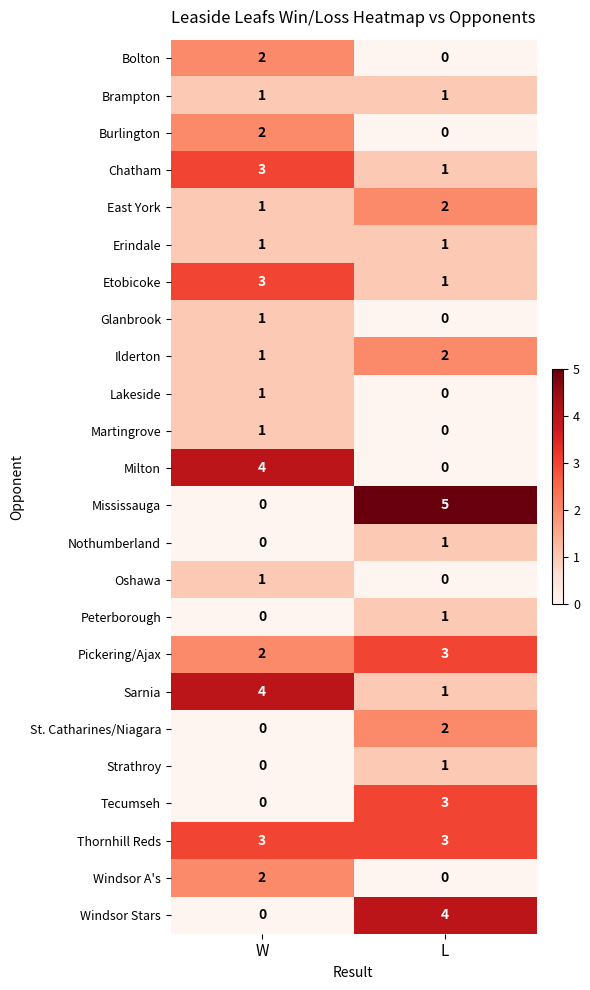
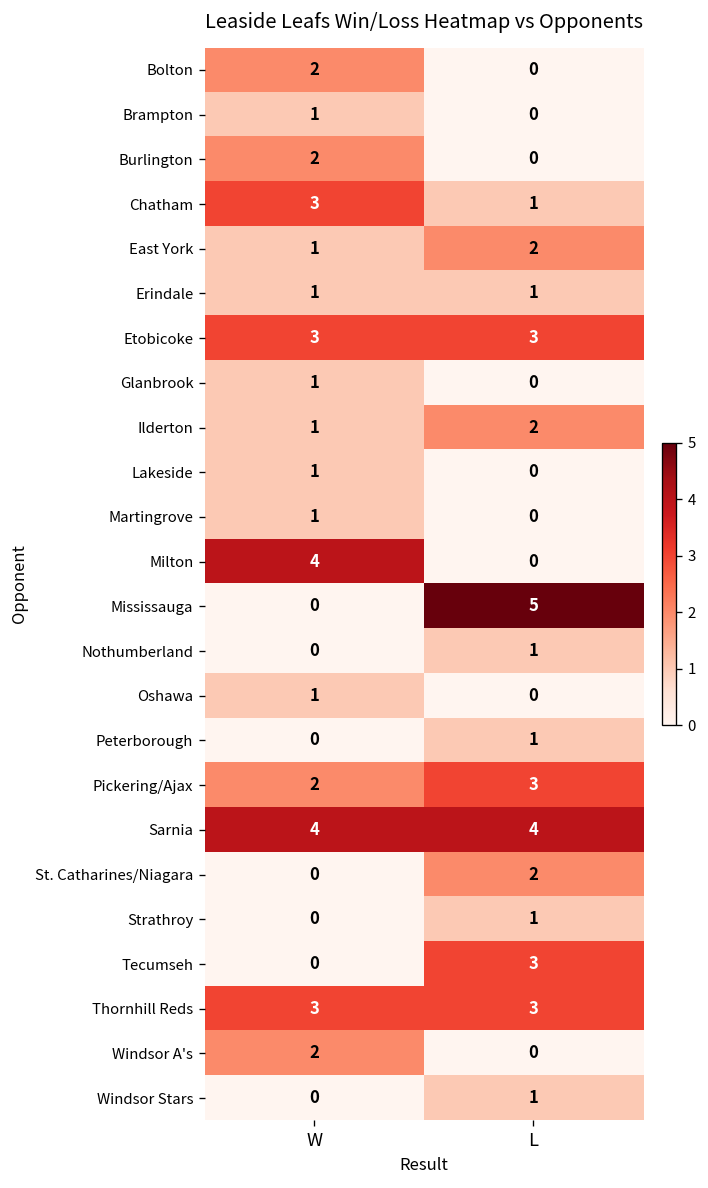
  {
    "Bolton": {
      "W": 2,
      "L": 0
    },
    "Brampton": {
      "W": 1,
-     "L": 1
+     "L": 0
    },
    "Burlington": {
      "W": 2,
      "L": 0
    },
    "Chatham": {
      "W": 3,
      "L": 1
    },
    "East York": {
      "W": 1,
      "L": 2
    },
    "Erindale": {
      "W": 1,
      "L": 1
    },
    "Etobicoke": {
      "W": 3,
-     "L": 1
+     "L": 3
    },
    "Glanbrook": {
      "W": 1,
      "L": 0
    },
    "Ilderton": {
      "W": 1,
      "L": 2
    },
    "Lakeside": {
      "W": 1,
      "L": 0
    },
    "Martingrove": {
      "W": 1,
      "L": 0
    },
    "Milton": {
      "W": 4,
      "L": 0
    },
    "Mississauga": {
      "W": 0,
      "L": 5
    },
    "Nothumberland": {
      "W": 0,
      "L": 1
    },
    "Oshawa": {
      "W": 1,
      "L": 0
    },
    "Peterborough": {
      "W": 0,
      "L": 1
    },
    "Pickering/Ajax": {
      "W": 2,
      "L": 3
    },
    "Sarnia": {
      "W": 4,
-     "L": 1
+     "L": 4
    },
    "St. Catharines/Niagara": {
      "W": 0,
      "L": 2
    },
    "Strathroy": {
      "W": 0,
      "L": 1
    },
    "Tecumseh": {
      "W": 0,
      "L": 3
    },
    "Thornhill Reds": {
      "W": 3,
      "L": 3
    },
    "Windsor A's": {
      "W": 2,
      "L": 0
    },
    "Windsor Stars": {
      "W": 0,
-     "L": 4
+     "L": 1
    }
  }
